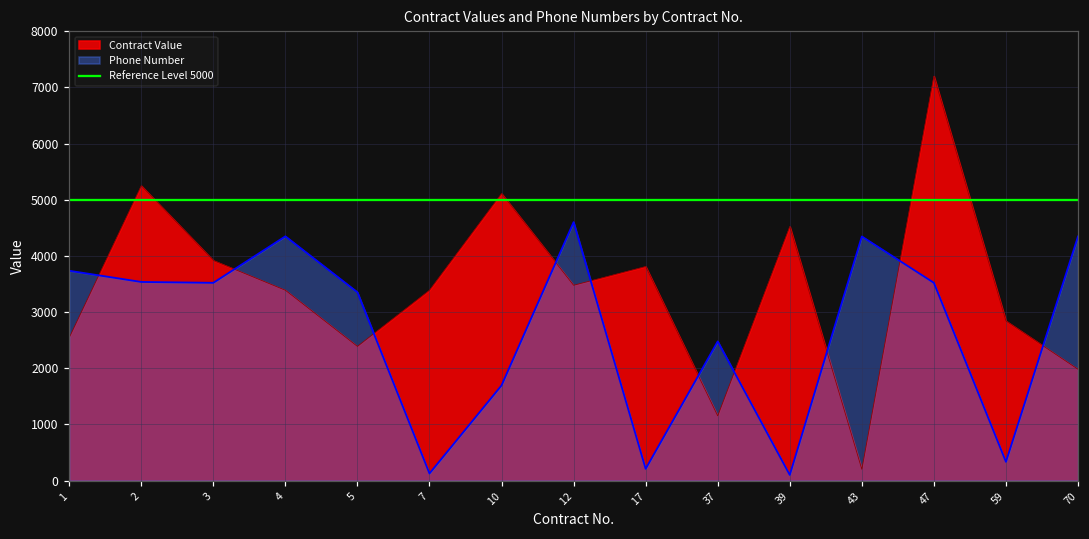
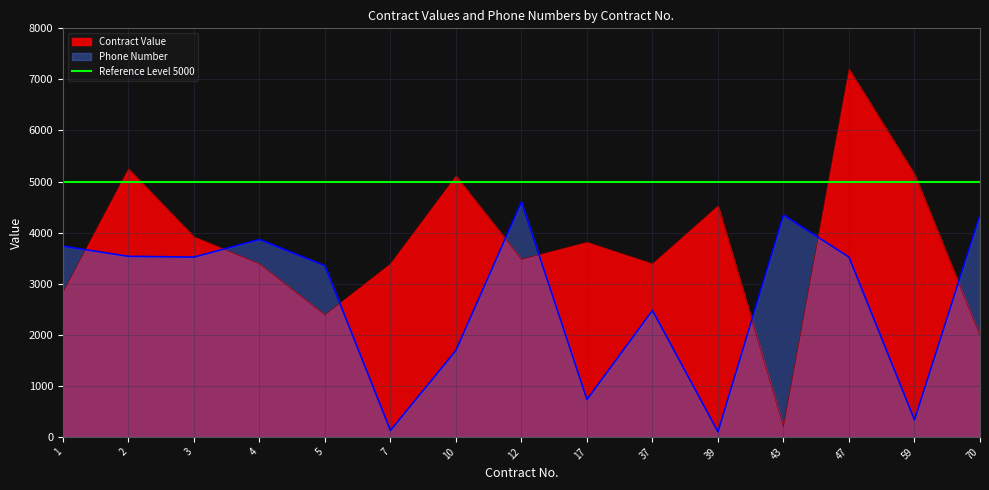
  {
    "Contract Value": {
-     "1": 2500,
+     "1": 2800,
      "2": 5200,
      "3": 3900,
      "4": 3400,
      "5": 2400,
      "7": 3400,
      "10": 5100,
      "12": 3500,
      "17": 3800,
-     "37": 1200,
+     "37": 3400,
      "39": 4500,
      "43": 200,
      "47": 7200,
-     "59": 2800,
+     "59": 5100,
      "70": 2000
    },
    "Phone Number": {
      "1": 3700,
      "2": 3500,
      "3": 3500,
-     "4": 4300,
+     "4": 3900,
      "5": 3400,
      "7": 100,
      "10": 1700,
      "12": 4600,
-     "17": 200,
+     "17": 700,
      "37": 2500,
      "39": 100,
      "43": 4300,
      "47": 3500,
      "59": 300,
      "70": 4300
    }
  }
